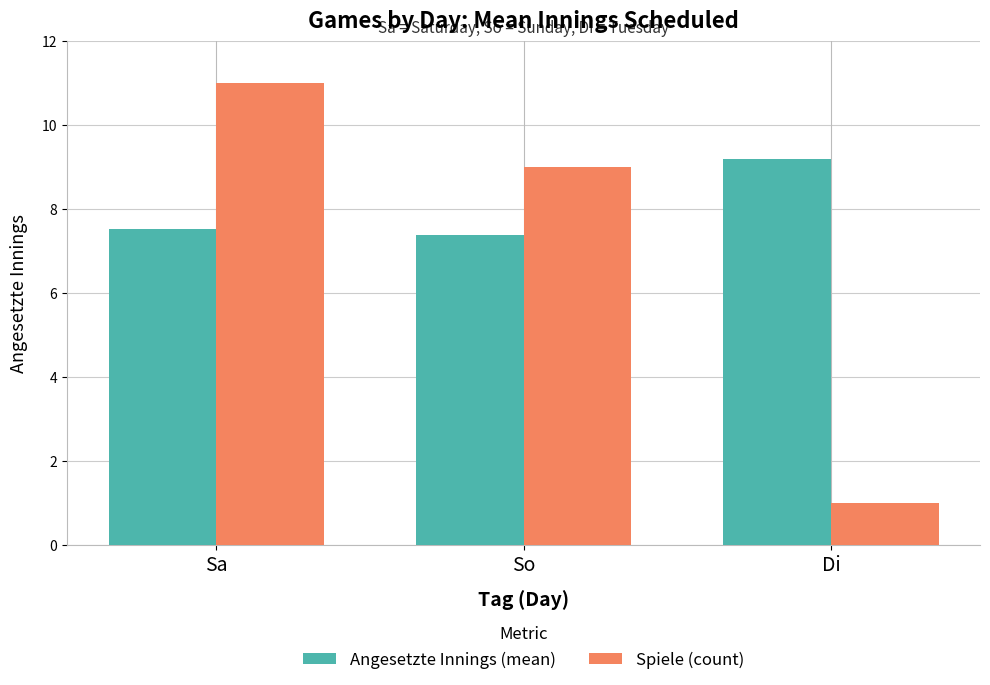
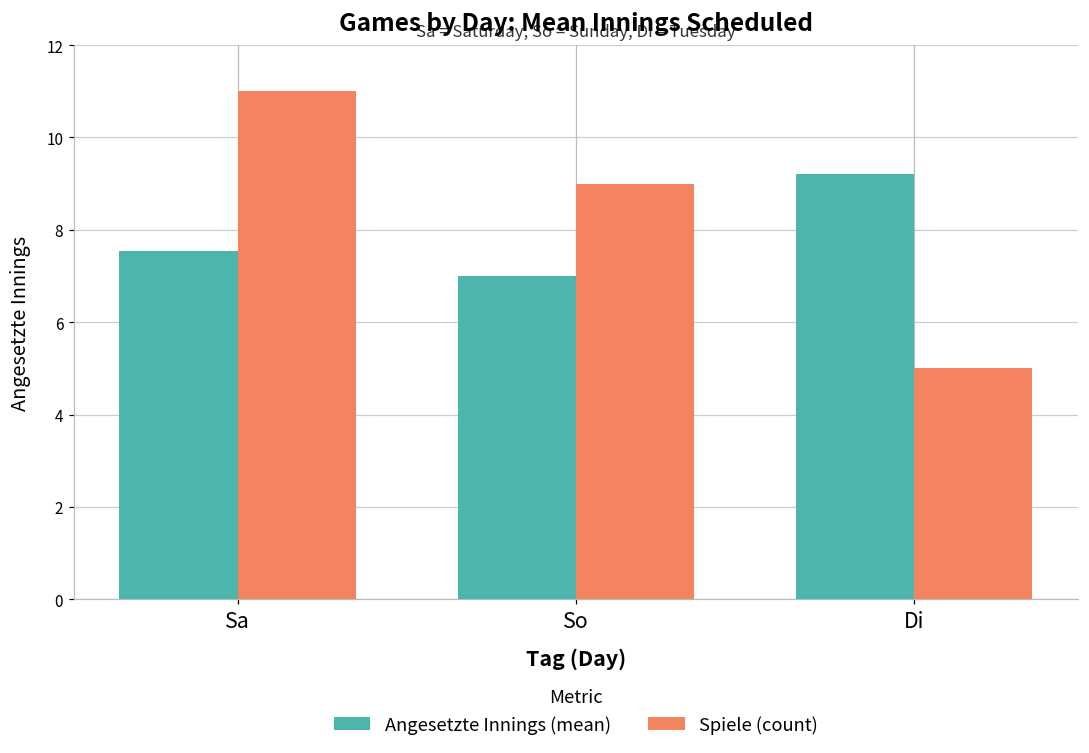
  {
    "Angesetzte Innings (mean)": {
      "Sa": 7.5,
-     "So": 7.4,
+     "So": 7.0,
      "Di": 9.2
    },
    "Spiele (count)": {
      "Sa": 11,
      "So": 9,
-     "Di": 1
+     "Di": 5
    }
  }
